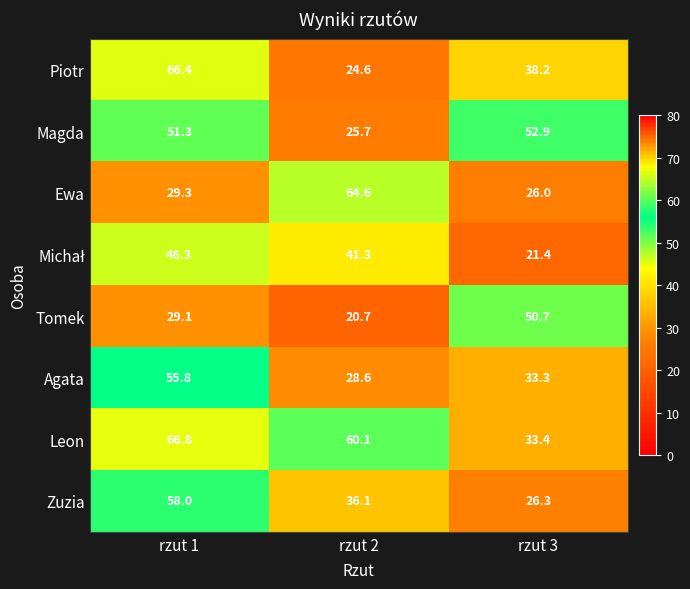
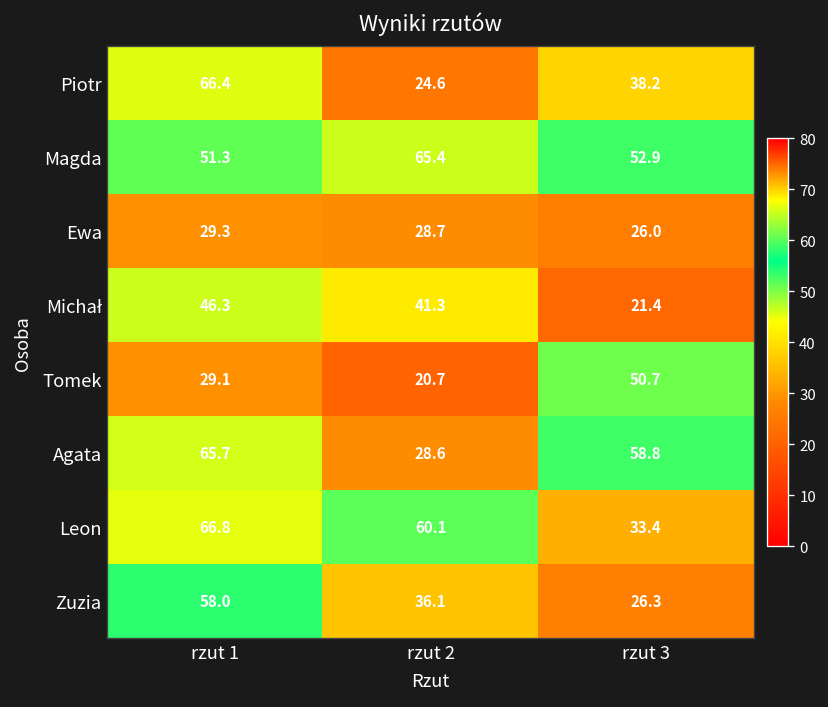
  {
    "Piotr": {
      "rzut 1": 66.4,
      "rzut 2": 24.6,
      "rzut 3": 38.2
    },
    "Magda": {
      "rzut 1": 51.3,
-     "rzut 2": 25.7,
+     "rzut 2": 65.4,
      "rzut 3": 52.9
    },
    "Ewa": {
      "rzut 1": 29.3,
-     "rzut 2": 64.6,
+     "rzut 2": 28.7,
      "rzut 3": 26.0
    },
    "Michał": {
      "rzut 1": 46.3,
      "rzut 2": 41.3,
      "rzut 3": 21.4
    },
    "Tomek": {
      "rzut 1": 29.1,
      "rzut 2": 20.7,
      "rzut 3": 50.7
    },
    "Agata": {
-     "rzut 1": 55.8,
+     "rzut 1": 65.7,
      "rzut 2": 28.6,
-     "rzut 3": 33.3
+     "rzut 3": 58.8
    },
    "Leon": {
      "rzut 1": 66.8,
      "rzut 2": 60.1,
      "rzut 3": 33.4
    },
    "Zuzia": {
      "rzut 1": 58.0,
      "rzut 2": 36.1,
      "rzut 3": 26.3
    }
  }
